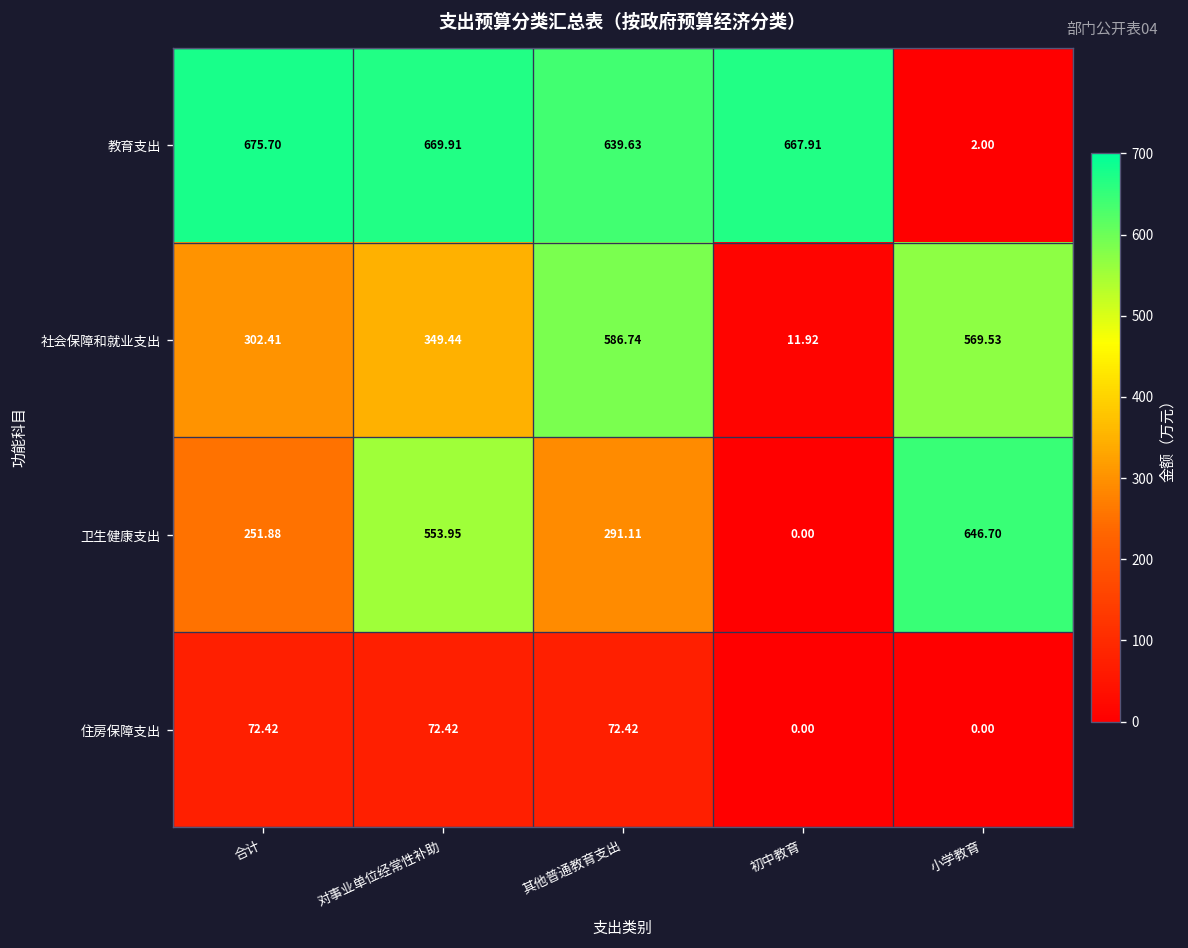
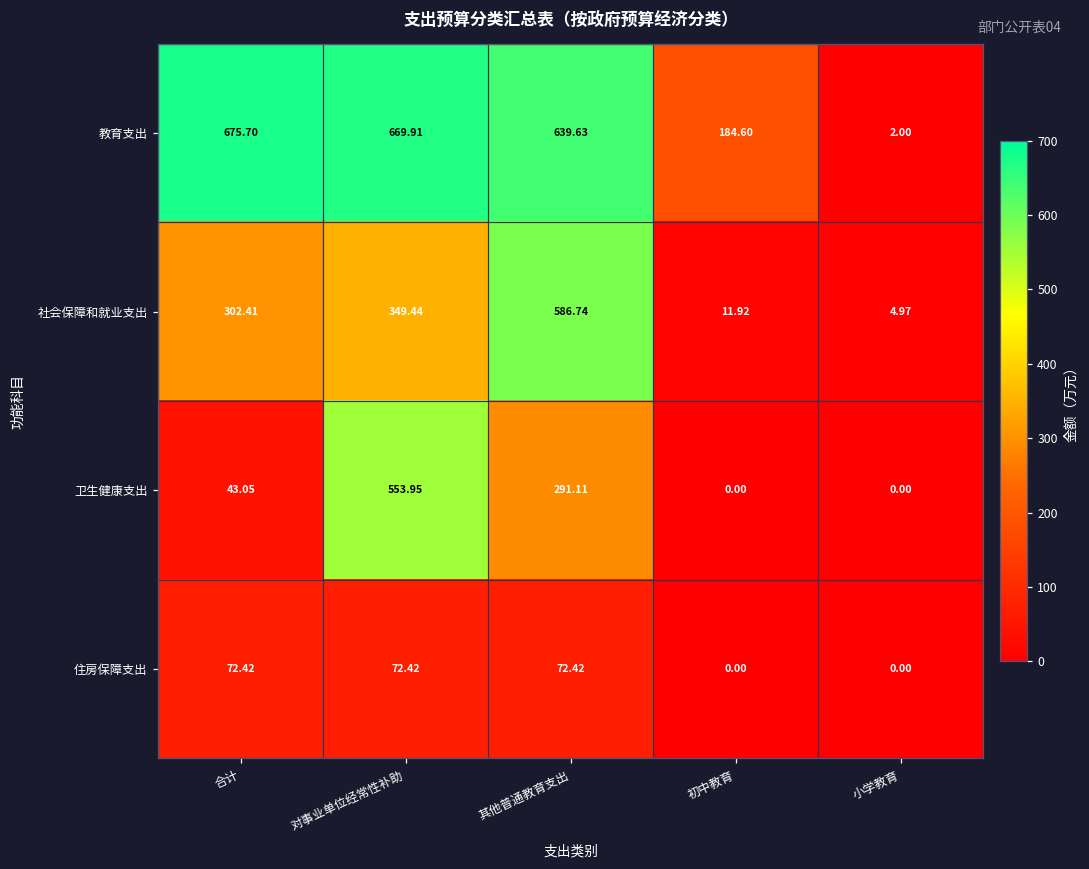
  {
    "教育支出": {
      "合计": 675.70,
      "对事业单位经常性补助": 669.91,
      "其他普通教育支出": 639.63,
-     "初中教育": 667.91,
+     "初中教育": 184.60,
      "小学教育": 2.00
    },
    "社会保障和就业支出": {
      "合计": 302.41,
      "对事业单位经常性补助": 349.44,
      "其他普通教育支出": 586.74,
      "初中教育": 11.92,
-     "小学教育": 569.53
+     "小学教育": 4.97
    },
    "卫生健康支出": {
-     "合计": 251.88,
+     "合计": 43.05,
      "对事业单位经常性补助": 553.95,
      "其他普通教育支出": 291.11,
      "初中教育": 0.00,
-     "小学教育": 646.70
+     "小学教育": 0.00
    },
    "住房保障支出": {
      "合计": 72.42,
      "对事业单位经常性补助": 72.42,
      "其他普通教育支出": 72.42,
      "初中教育": 0.00,
      "小学教育": 0.00
    }
  }
